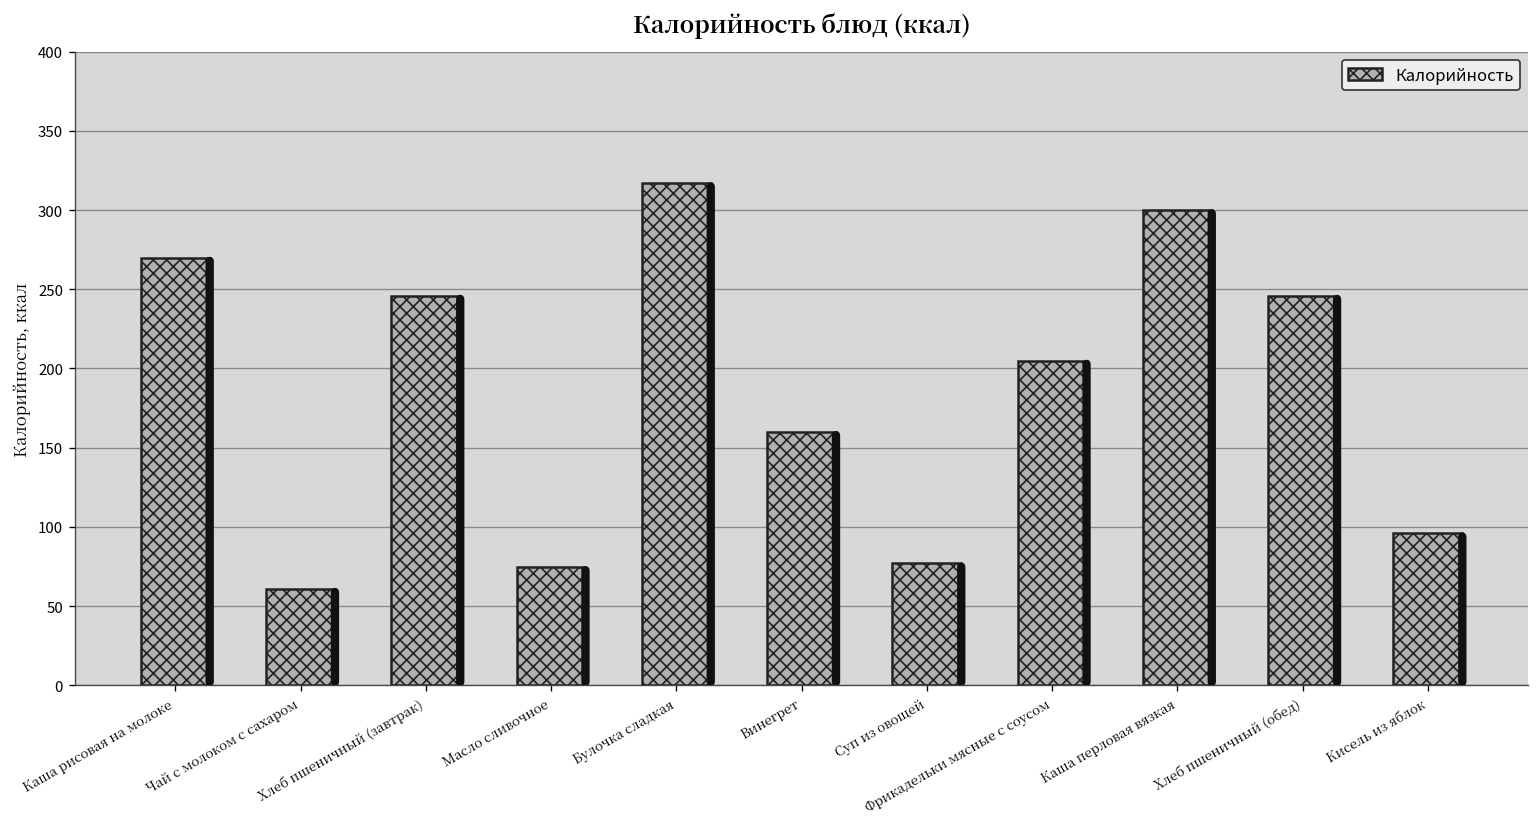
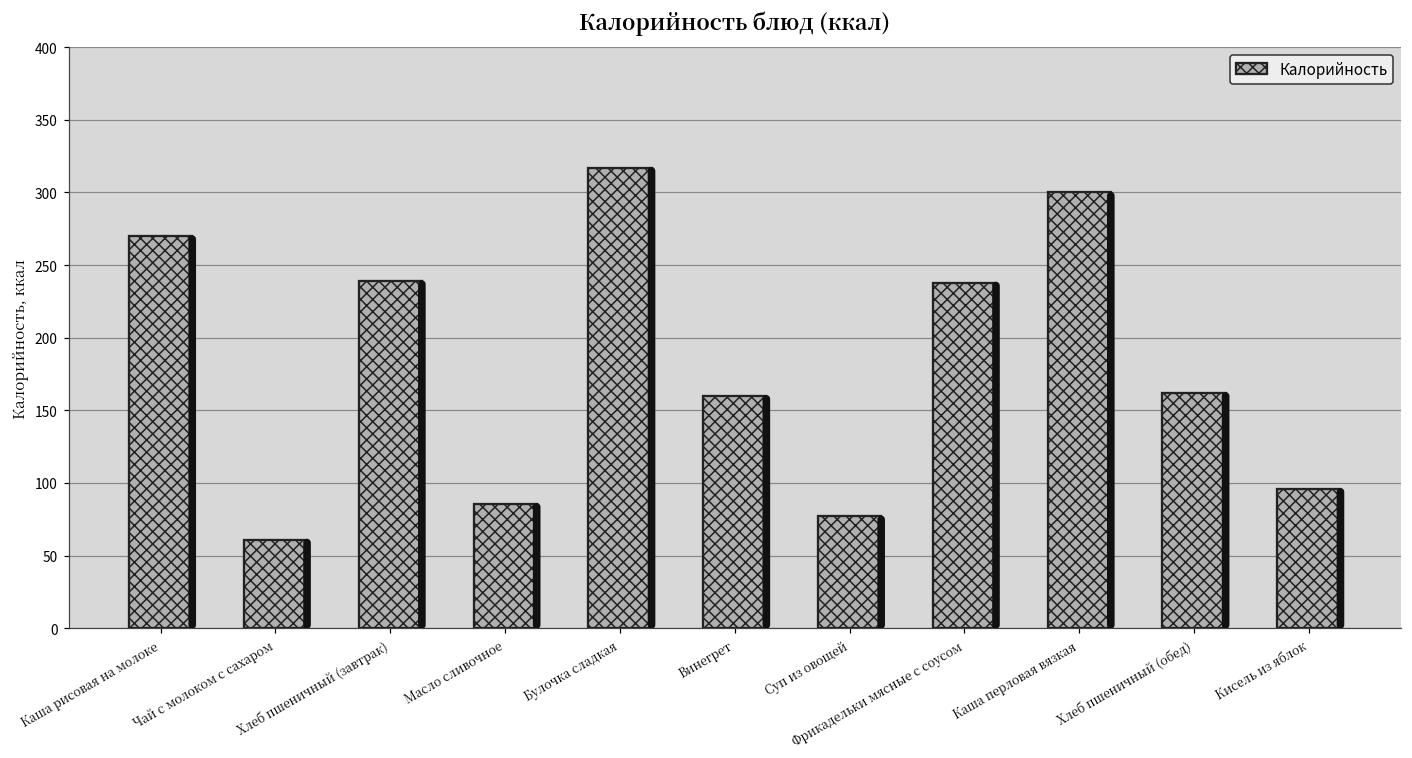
  {
    "Каша рисовая на молоке": 270,
    "Чай с молоком с сахаром": 61,
-   "Хлеб пшеничный (завтрак)": 246,
-   "Масло сливочное": 75,
+   "Хлеб пшеничный (завтрак)": 239,
+   "Масло сливочное": 86,
    "Булочка сладкая": 317,
    "Винегрет": 160,
    "Суп из овощей": 77,
-   "Фрикадельки мясные с соусом": 205,
+   "Фрикадельки мясные с соусом": 238,
    "Каша перловая вязкая": 300,
-   "Хлеб пшеничный (обед)": 246,
+   "Хлеб пшеничный (обед)": 162,
    "Кисель из яблок": 96
  }
